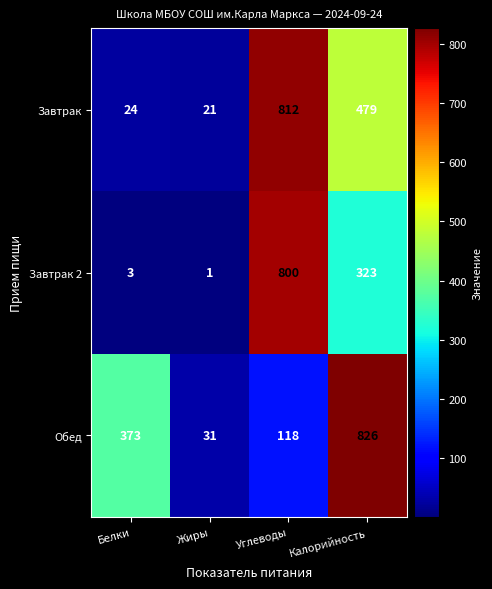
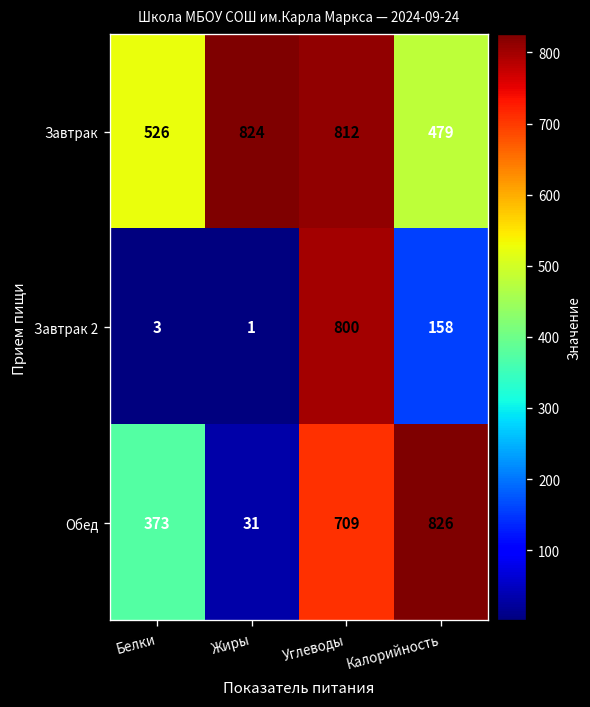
  {
    "Завтрак": {
-     "Белки": 24,
-     "Жиры": 21,
+     "Белки": 526,
+     "Жиры": 824,
      "Углеводы": 812,
      "Калорийность": 479
    },
    "Завтрак 2": {
      "Белки": 3,
      "Жиры": 1,
      "Углеводы": 800,
-     "Калорийность": 323
+     "Калорийность": 158
    },
    "Обед": {
      "Белки": 373,
      "Жиры": 31,
-     "Углеводы": 118,
+     "Углеводы": 709,
      "Калорийность": 826
    }
  }
